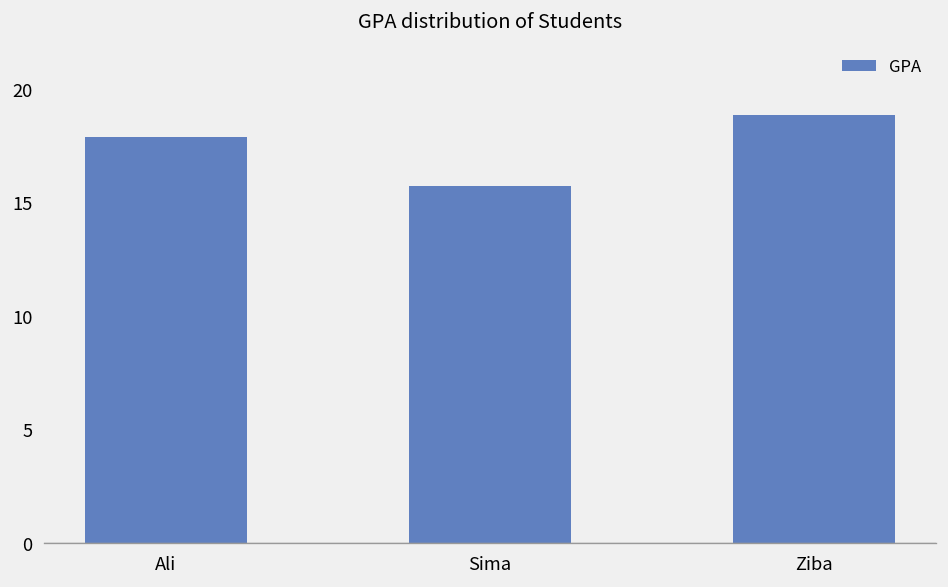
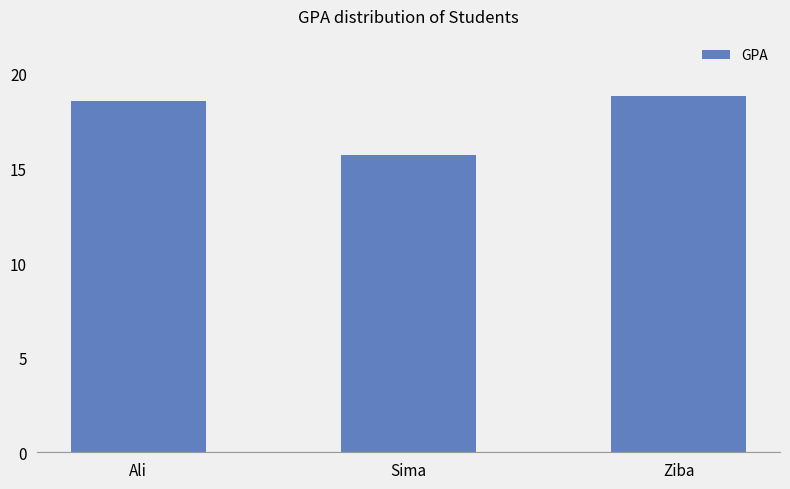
  {
-   "Ali": 17.9,
+   "Ali": 18.5,
    "Sima": 15.7,
    "Ziba": 18.8
  }
